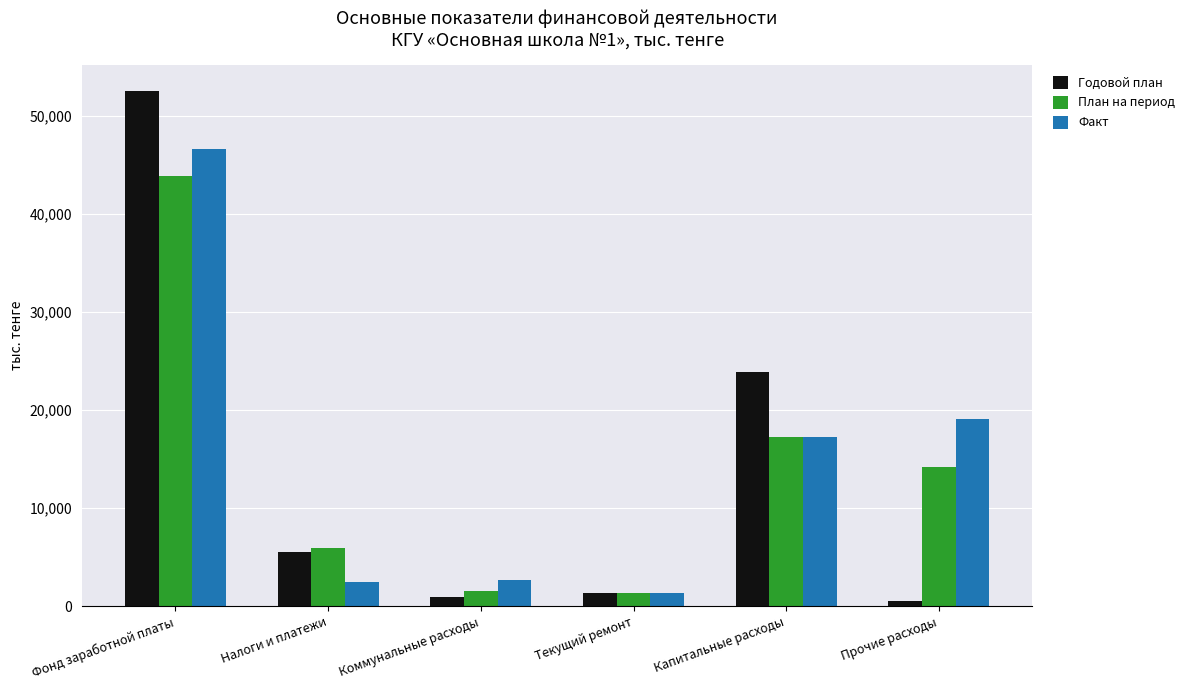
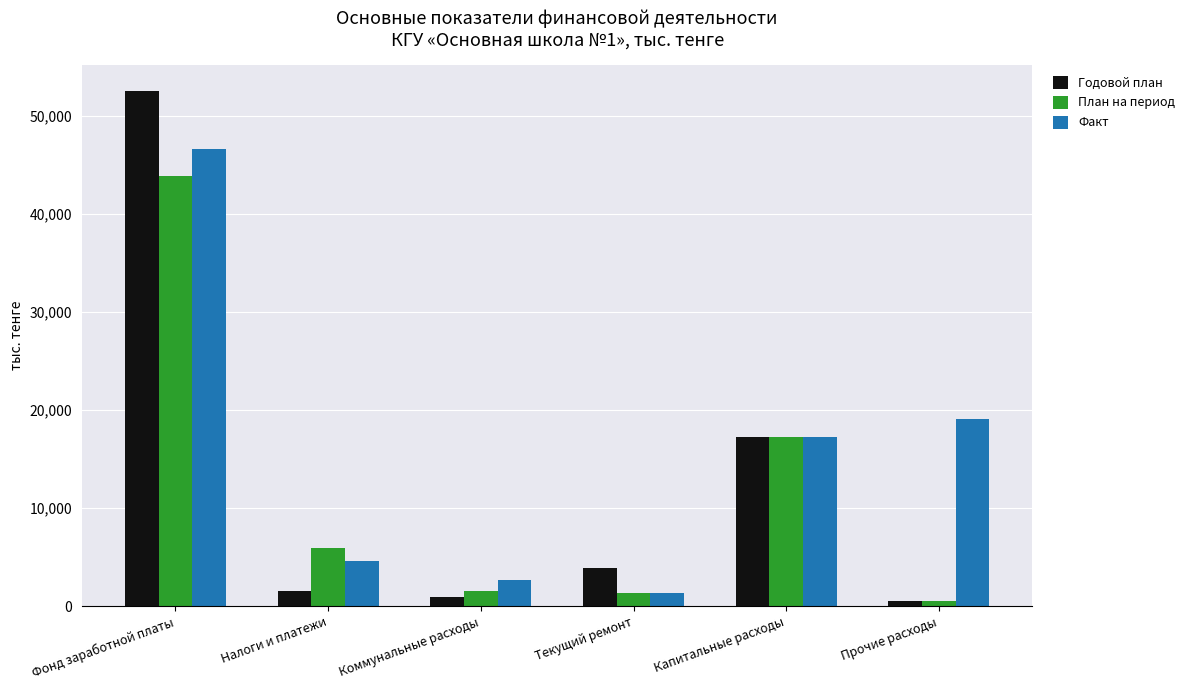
  {
    "Годовой план": {
      "Фонд заработной платы": "53,000",
-     "Налоги и платежи": "6,000",
+     "Налоги и платежи": "2,000",
      "Коммунальные расходы": "1,000",
-     "Текущий ремонт": "1,000",
-     "Капитальные расходы": "24,000",
+     "Текущий ремонт": "4,000",
+     "Капитальные расходы": "17,000",
      "Прочие расходы": "1,000"
    },
    "План на период": {
      "Фонд заработной платы": "44,000",
      "Налоги и платежи": "6,000",
      "Коммунальные расходы": "2,000",
      "Текущий ремонт": "1,000",
      "Капитальные расходы": "17,000",
-     "Прочие расходы": "14,000"
+     "Прочие расходы": "1,000"
    },
    "Факт": {
      "Фонд заработной платы": "47,000",
-     "Налоги и платежи": "2,000",
+     "Налоги и платежи": "5,000",
      "Коммунальные расходы": "3,000",
      "Текущий ремонт": "1,000",
      "Капитальные расходы": "17,000",
      "Прочие расходы": "19,000"
    }
  }
